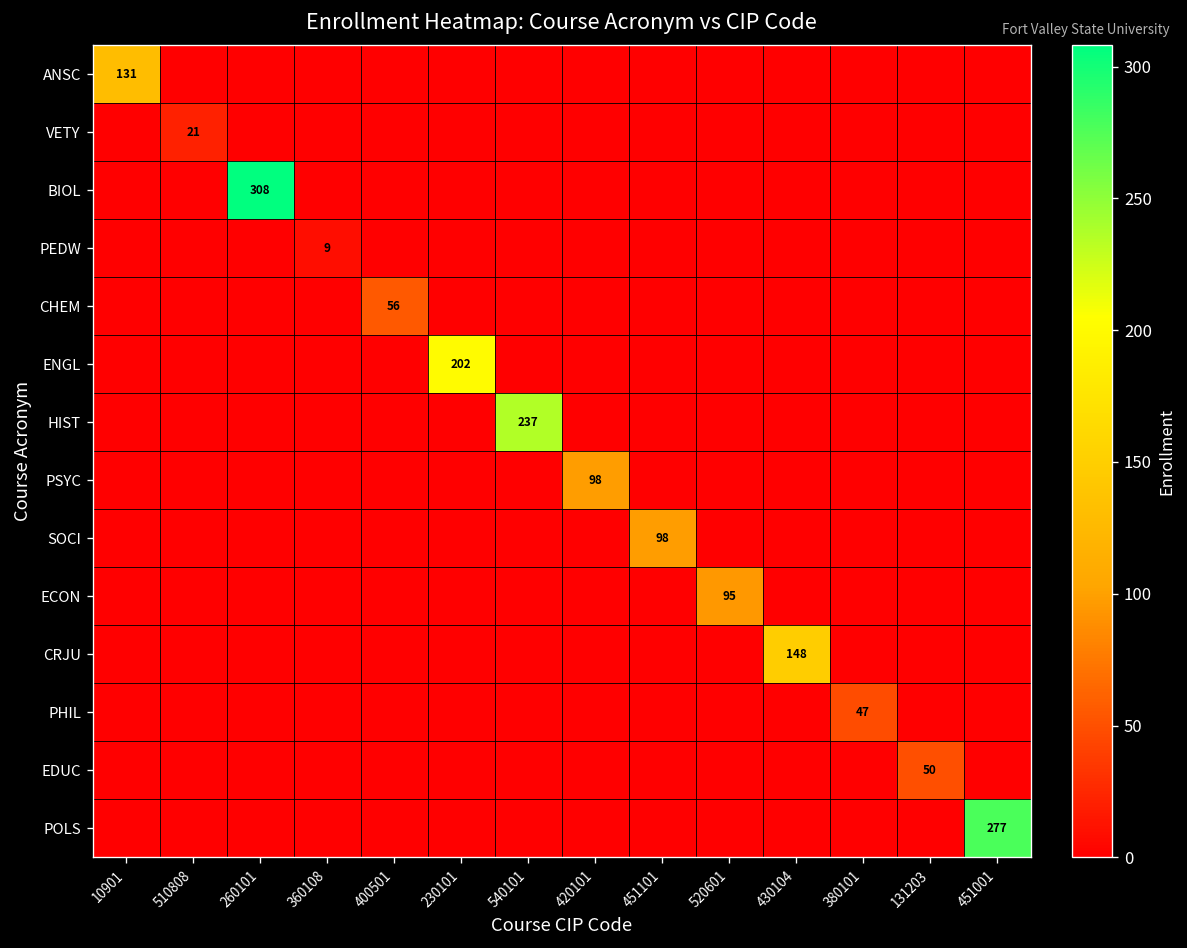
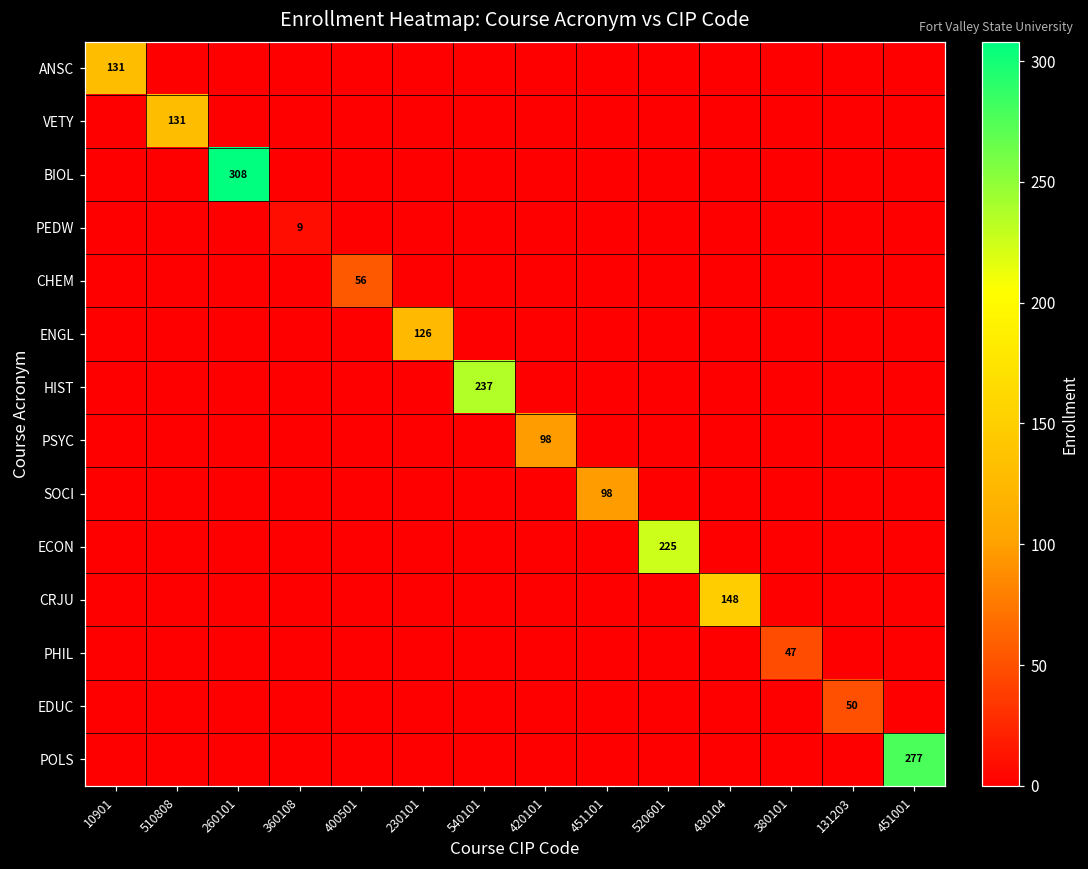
  {
    "ANSC": {
      "10901": 131
    },
    "VETY": {
-     "510808": 21
+     "510808": 131
    },
    "BIOL": {
      "260101": 308
    },
    "PEDW": {
      "360108": 9
    },
    "CHEM": {
      "400501": 56
    },
    "ENGL": {
-     "230101": 202
+     "230101": 126
    },
    "HIST": {
      "540101": 237
    },
    "PSYC": {
      "420101": 98
    },
    "SOCI": {
      "451101": 98
    },
    "ECON": {
-     "520601": 95
+     "520601": 225
    },
    "CRJU": {
      "430104": 148
    },
    "PHIL": {
      "380101": 47
    },
    "EDUC": {
      "131203": 50
    },
    "POLS": {
      "451001": 277
    }
  }
